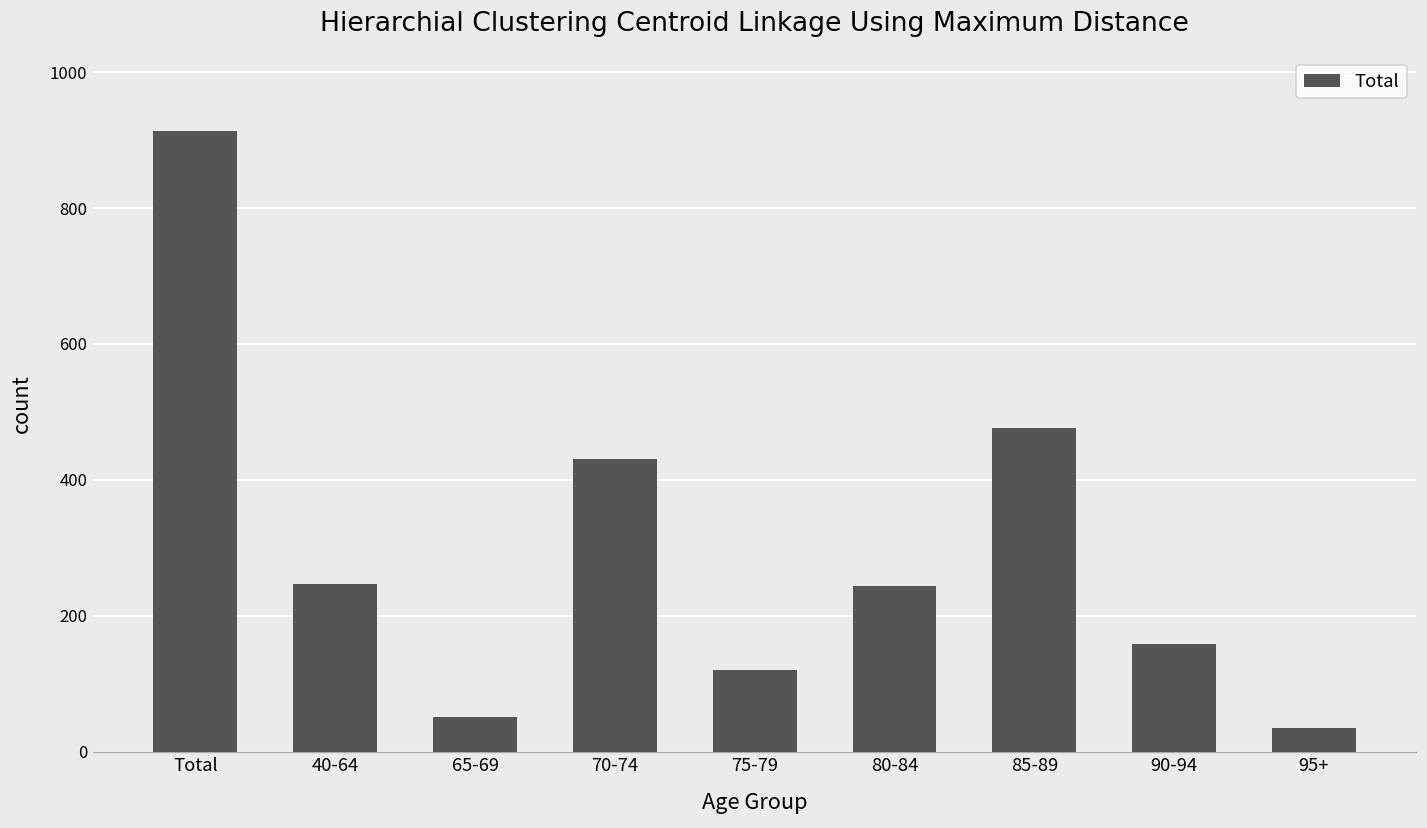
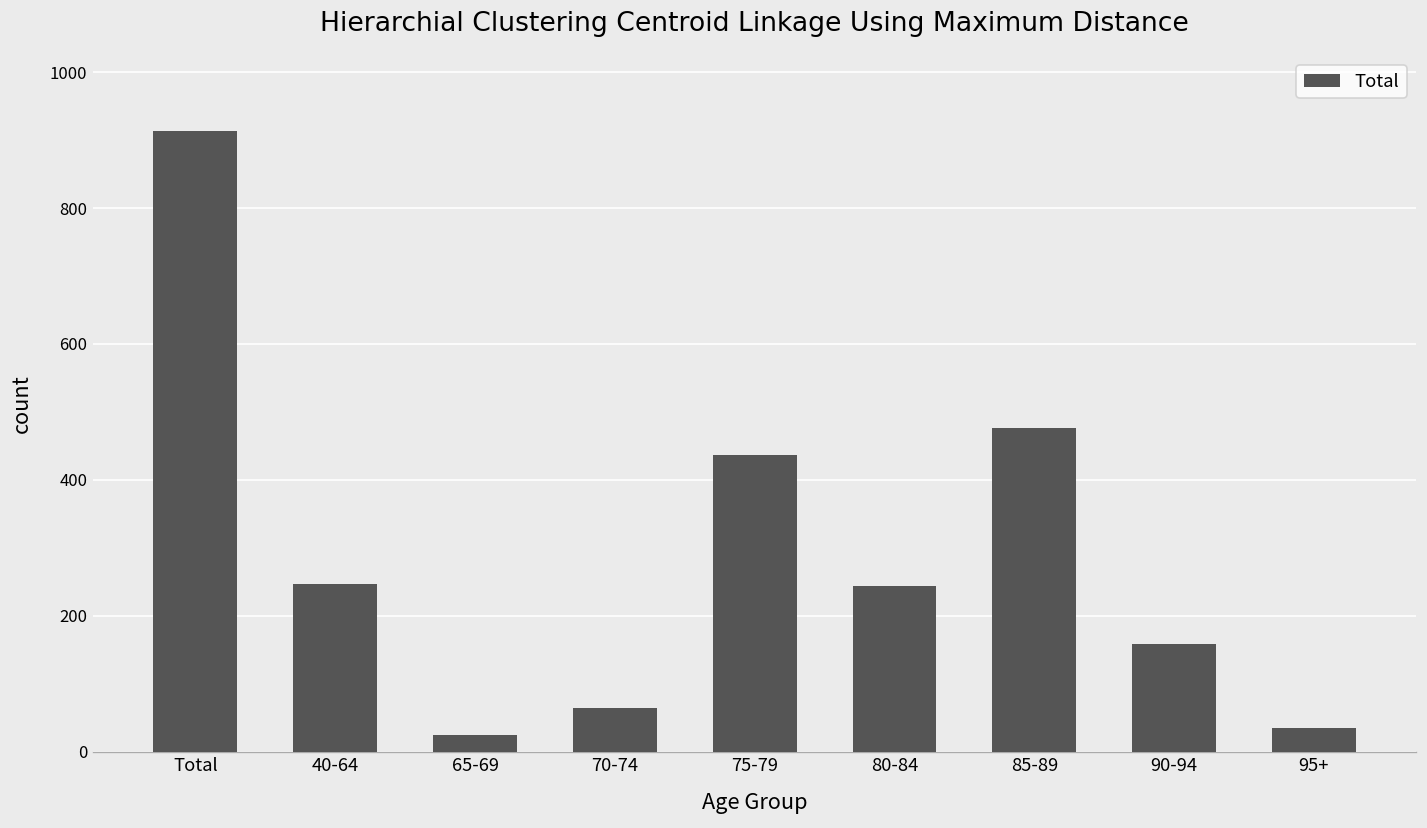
  {
    "Total": 910,
    "40-64": 250,
-   "65-69": 50,
-   "70-74": 430,
-   "75-79": 120,
+   "65-69": 20,
+   "70-74": 60,
+   "75-79": 440,
    "80-84": 240,
    "85-89": 480,
    "90-94": 160,
    "95+": 30
  }
